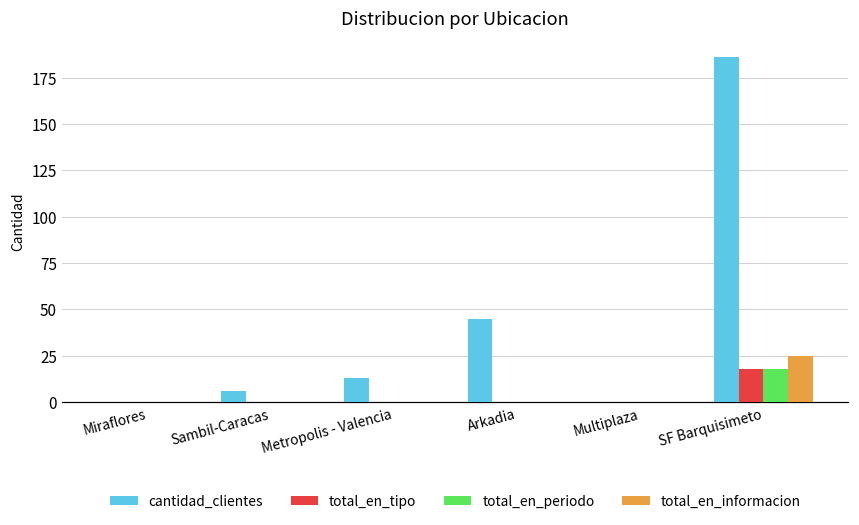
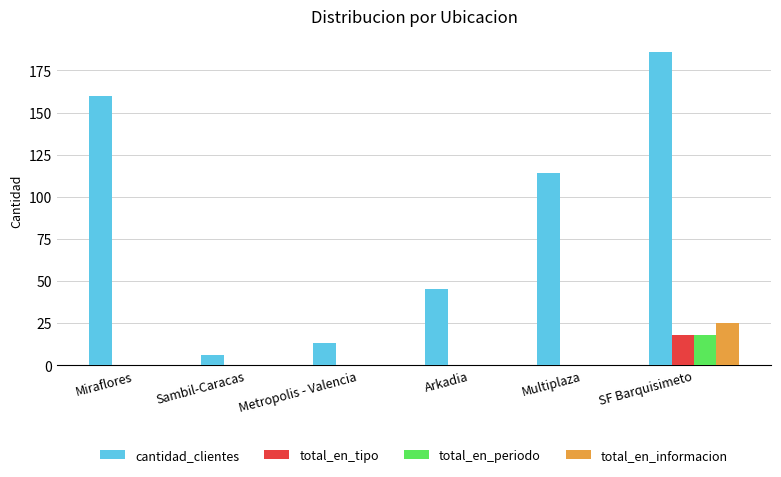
  {
    "cantidad_clientes": {
-     "Miraflores": 0,
+     "Miraflores": 160,
      "Sambil-Caracas": 6,
      "Metropolis - Valencia": 13,
      "Arkadia": 45,
-     "Multiplaza": 0,
+     "Multiplaza": 114,
      "SF Barquisimeto": 186
    },
    "total_en_tipo": {
      "Miraflores": 0,
      "Sambil-Caracas": 0,
      "Metropolis - Valencia": 0,
      "Arkadia": 0,
      "Multiplaza": 0,
      "SF Barquisimeto": 18
    },
    "total_en_periodo": {
      "Miraflores": 0,
      "Sambil-Caracas": 0,
      "Metropolis - Valencia": 0,
      "Arkadia": 0,
      "Multiplaza": 0,
      "SF Barquisimeto": 18
    },
    "total_en_informacion": {
      "Miraflores": 0,
      "Sambil-Caracas": 0,
      "Metropolis - Valencia": 0,
      "Arkadia": 0,
      "Multiplaza": 0,
      "SF Barquisimeto": 25
    }
  }
